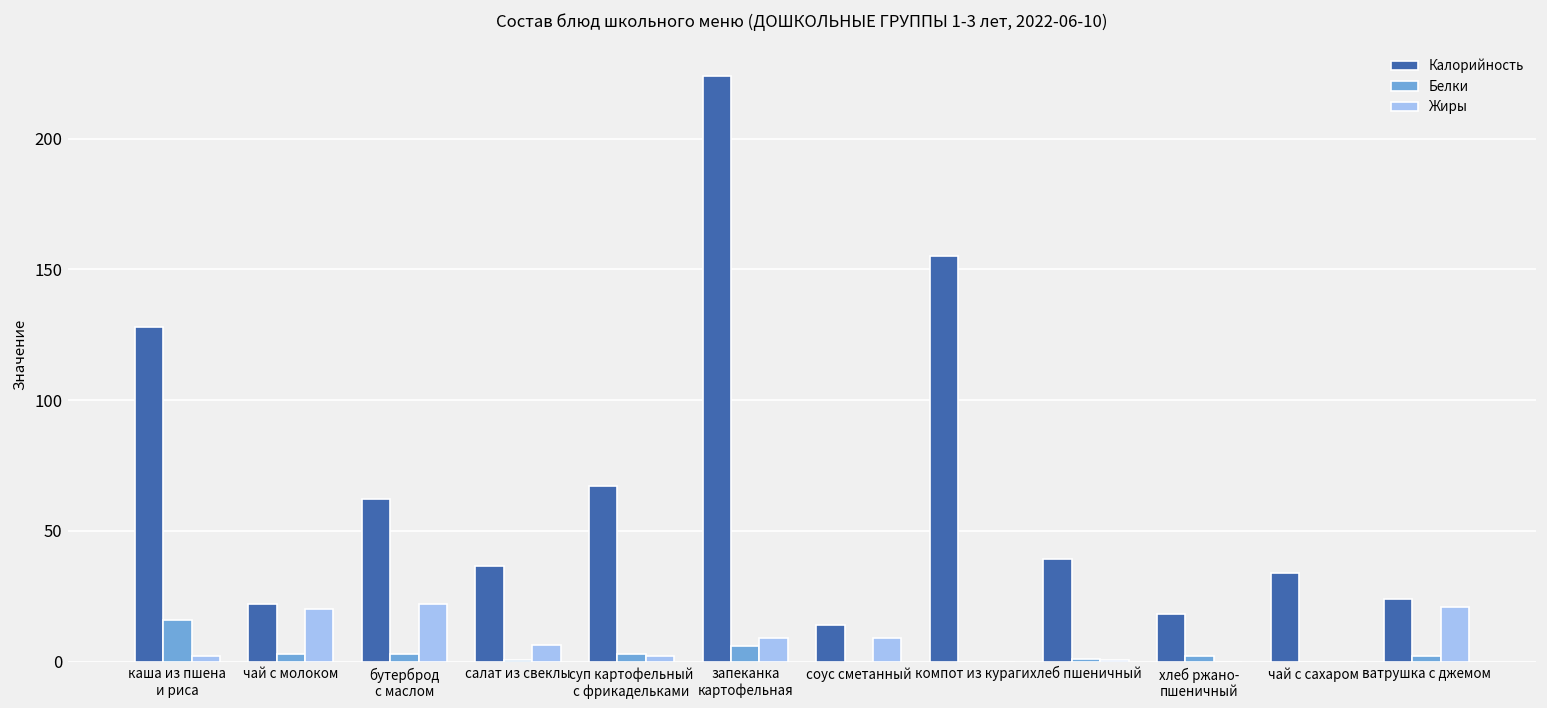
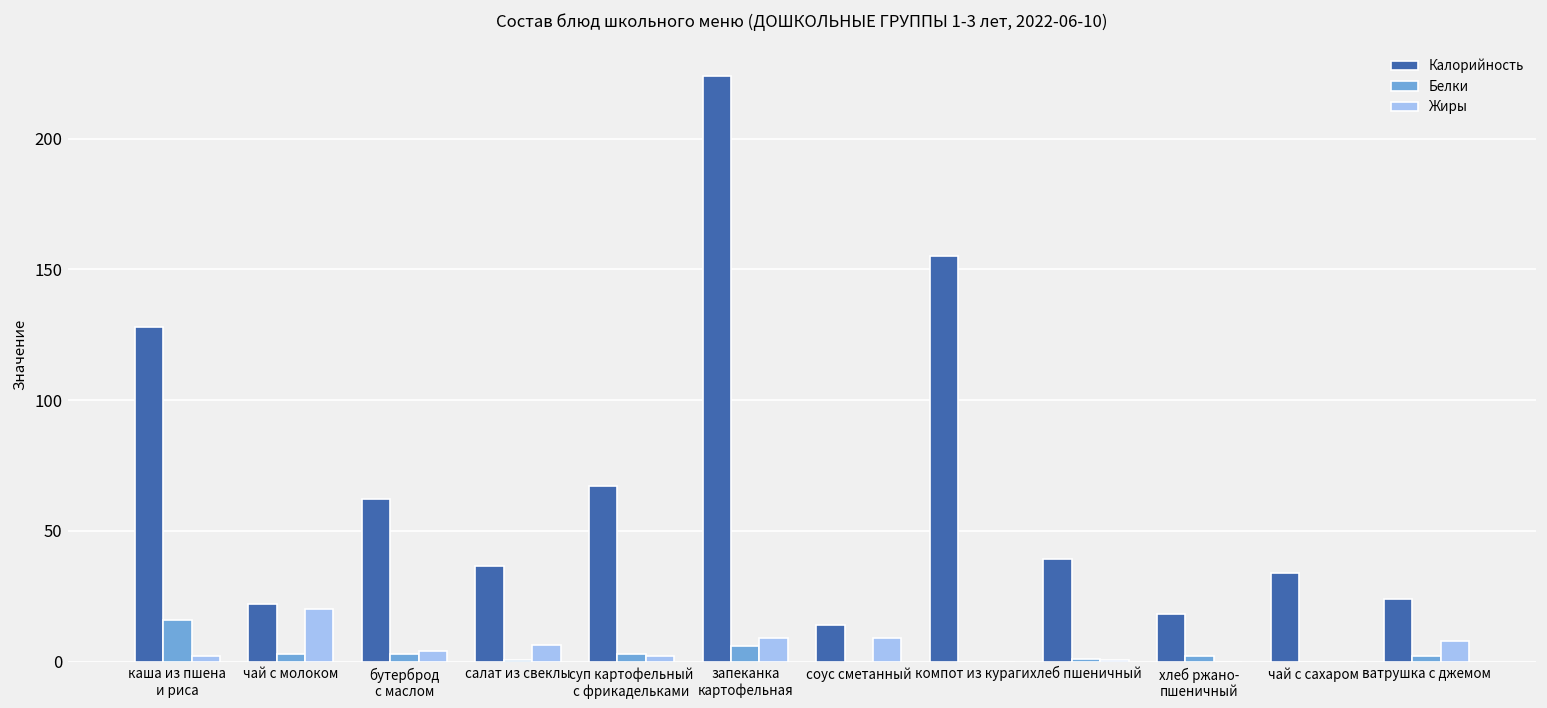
  {
    "Калорийность": {
      "каша из пшена и риса": 128,
      "чай с молоком": 22,
      "бутерброд с маслом": 62,
      "салат из свеклы": 37,
      "суп картофельный с фрикадельками": 67,
      "запеканка картофельная": 224,
      "соус сметанный": 14,
      "компот из кураги": 155,
      "хлеб пшеничный": 39,
      "хлеб ржано- пшеничный": 18,
      "чай с сахаром": 34,
      "ватрушка с джемом": 24
    },
    "Белки": {
      "каша из пшена и риса": 16,
      "чай с молоком": 3,
      "бутерброд с маслом": 3,
      "суп картофельный с фрикадельками": 3,
      "запеканка картофельная": 6,
      "соус сметанный": 0,
      "компот из кураги": 0,
      "хлеб ржано- пшеничный": 2,
      "чай с сахаром": 0,
      "ватрушка с джемом": 2
    },
    "Жиры": {
      "каша из пшена и риса": 2,
      "чай с молоком": 20,
-     "бутерброд с маслом": 22,
+     "бутерброд с маслом": 4,
      "салат из свеклы": 7,
      "суп картофельный с фрикадельками": 2,
      "запеканка картофельная": 9,
      "соус сметанный": 9,
      "компот из кураги": 0,
      "хлеб ржано- пшеничный": 0,
      "чай с сахаром": 0,
-     "ватрушка с джемом": 21
+     "ватрушка с джемом": 8
    }
  }
